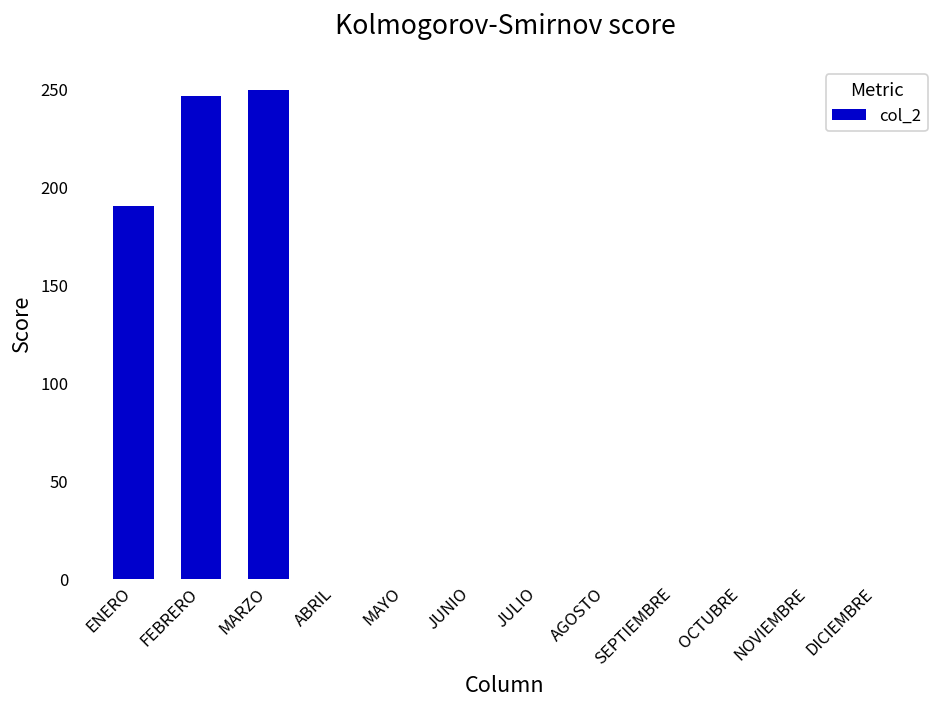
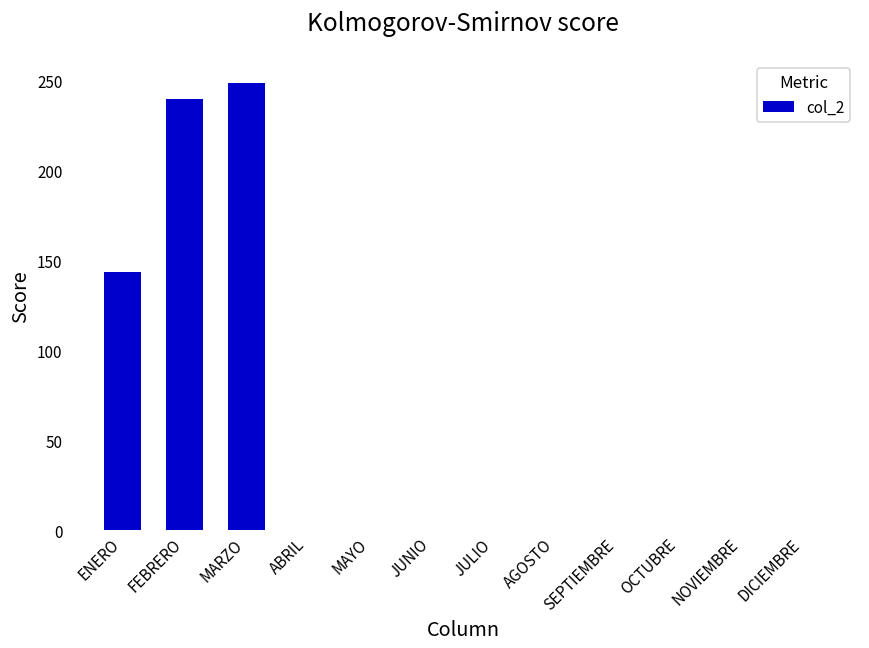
  {
-   "ENERO": 190,
-   "FEBRERO": 246,
+   "ENERO": 144,
+   "FEBRERO": 240,
    "MARZO": 249,
    "ABRIL": 0,
    "MAYO": 0,
    "JUNIO": 0,
    "JULIO": 0,
    "AGOSTO": 0,
    "SEPTIEMBRE": 0,
    "OCTUBRE": 0,
    "NOVIEMBRE": 0,
    "DICIEMBRE": 0
  }
